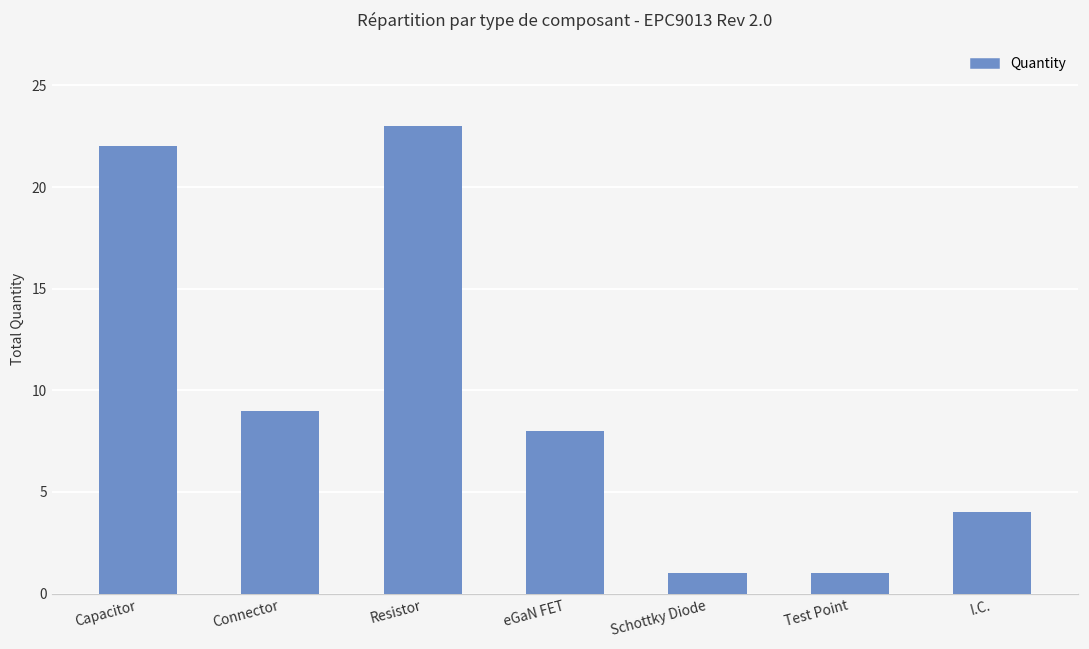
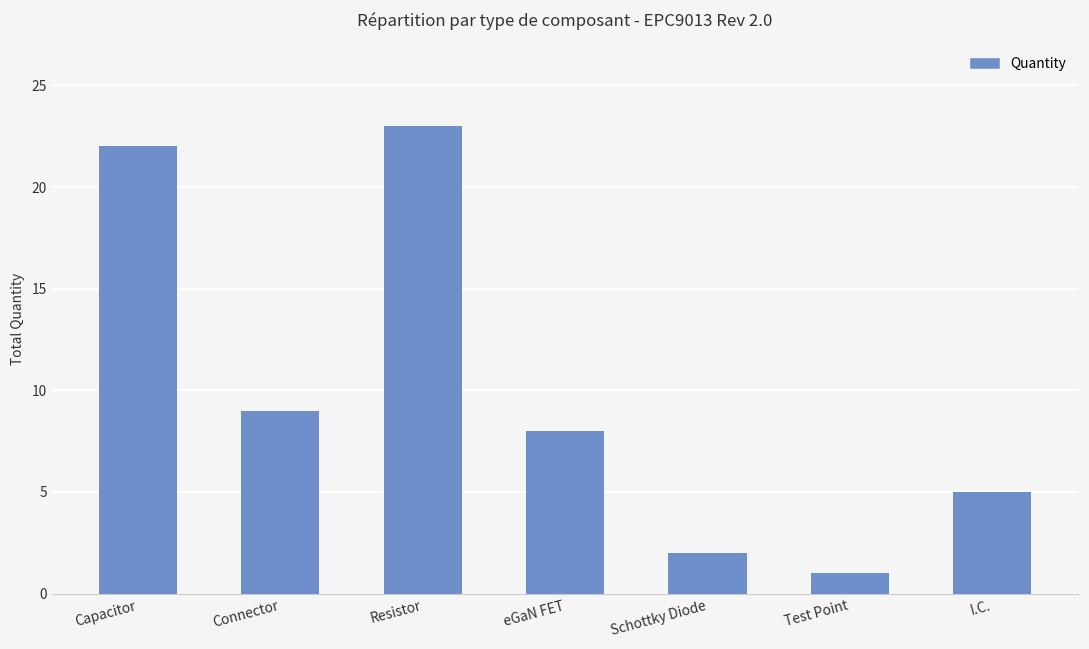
  {
    "Capacitor": 22,
    "Connector": 9,
    "Resistor": 23,
    "eGaN FET": 8,
-   "Schottky Diode": 1,
+   "Schottky Diode": 2,
    "Test Point": 1,
-   "I.C.": 4
+   "I.C.": 5
  }
